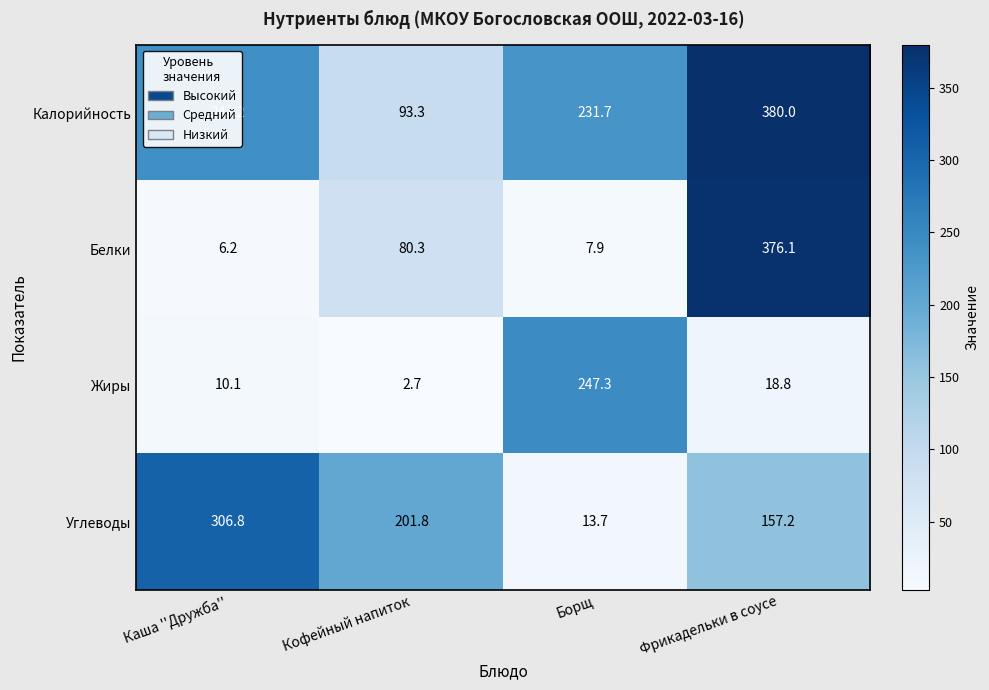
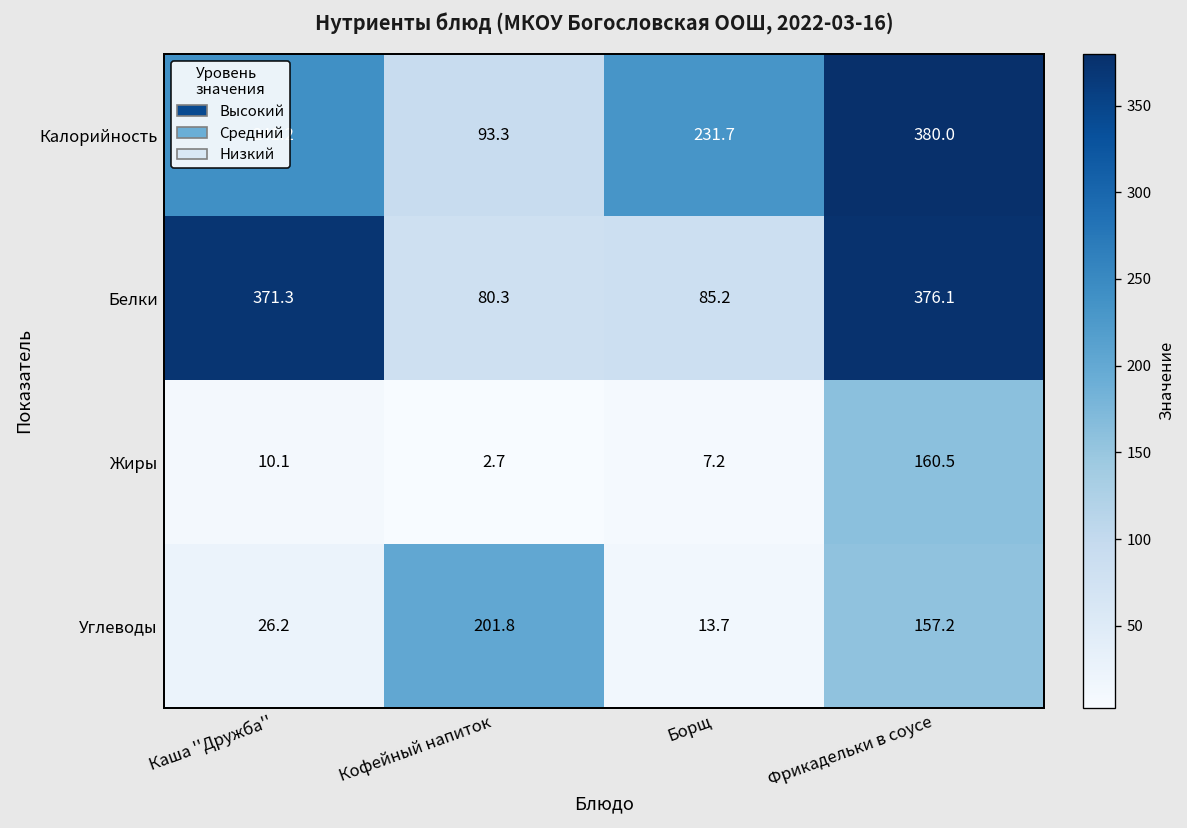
  {
    "Калорийность": {
      "Кофейный напиток": 93.3,
      "Борщ": 231.7,
      "Фрикадельки в соусе": 380.0
    },
    "Белки": {
-     "Каша ''Дружба''": 6.2,
+     "Каша ''Дружба''": 371.3,
      "Кофейный напиток": 80.3,
-     "Борщ": 7.9,
+     "Борщ": 85.2,
      "Фрикадельки в соусе": 376.1
    },
    "Жиры": {
      "Каша ''Дружба''": 10.1,
      "Кофейный напиток": 2.7,
-     "Борщ": 247.3,
-     "Фрикадельки в соусе": 18.8
+     "Борщ": 7.2,
+     "Фрикадельки в соусе": 160.5
    },
    "Углеводы": {
-     "Каша ''Дружба''": 306.8,
+     "Каша ''Дружба''": 26.2,
      "Кофейный напиток": 201.8,
      "Борщ": 13.7,
      "Фрикадельки в соусе": 157.2
    }
  }
